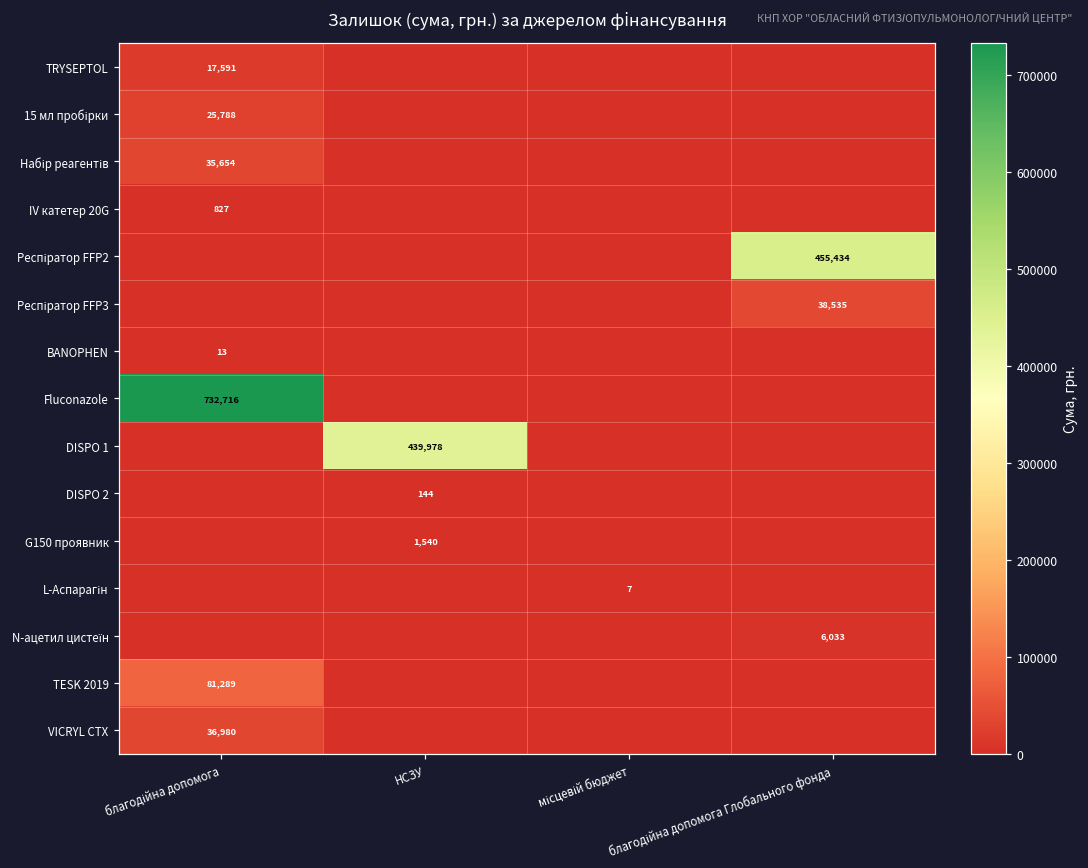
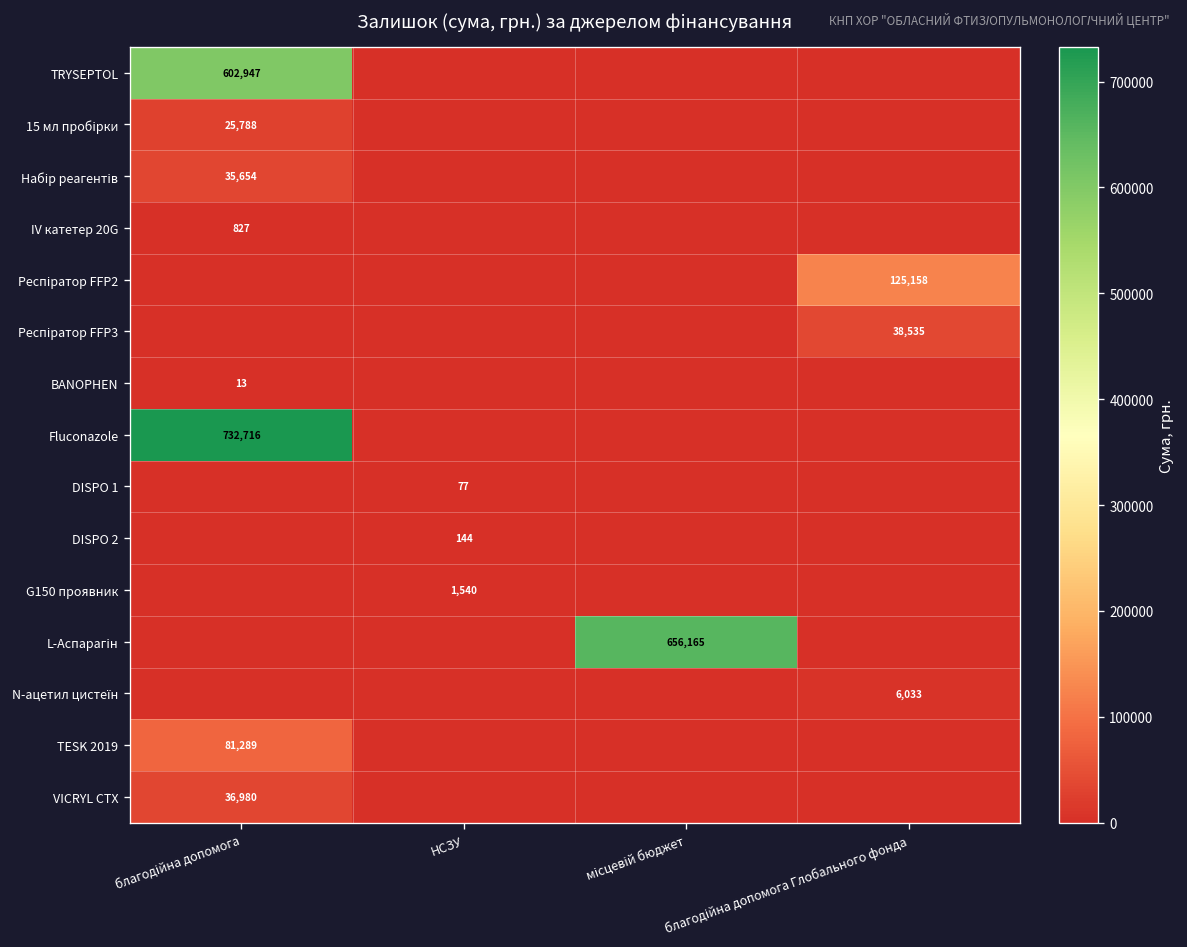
  {
    "TRYSEPTOL": {
-     "благодійна допомога": "17,591"
+     "благодійна допомога": "602,947"
    },
    "15 мл пробірки": {
      "благодійна допомога": "25,788"
    },
    "Набір реагентів": {
      "благодійна допомога": "35,654"
    },
    "IV катетер 20G": {
      "благодійна допомога": "827"
    },
    "Респіратор FFP2": {
-     "благодійна допомога Глобального фонда": "455,434"
+     "благодійна допомога Глобального фонда": "125,158"
    },
    "Респіратор FFP3": {
      "благодійна допомога Глобального фонда": "38,535"
    },
    "BANOPHEN": {
      "благодійна допомога": "13"
    },
    "Fluconazole": {
      "благодійна допомога": "732,716"
    },
    "DISPO 1": {
-     "НСЗУ": "439,978"
+     "НСЗУ": "77"
    },
    "DISPO 2": {
      "НСЗУ": "144"
    },
    "G150 проявник": {
      "НСЗУ": "1,540"
    },
    "L-Аспарагін": {
-     "місцевій бюджет": "7"
+     "місцевій бюджет": "656,165"
    },
    "N-ацетил цистеїн": {
      "благодійна допомога Глобального фонда": "6,033"
    },
    "TESK 2019": {
      "благодійна допомога": "81,289"
    },
    "VICRYL CTX": {
      "благодійна допомога": "36,980"
    }
  }
